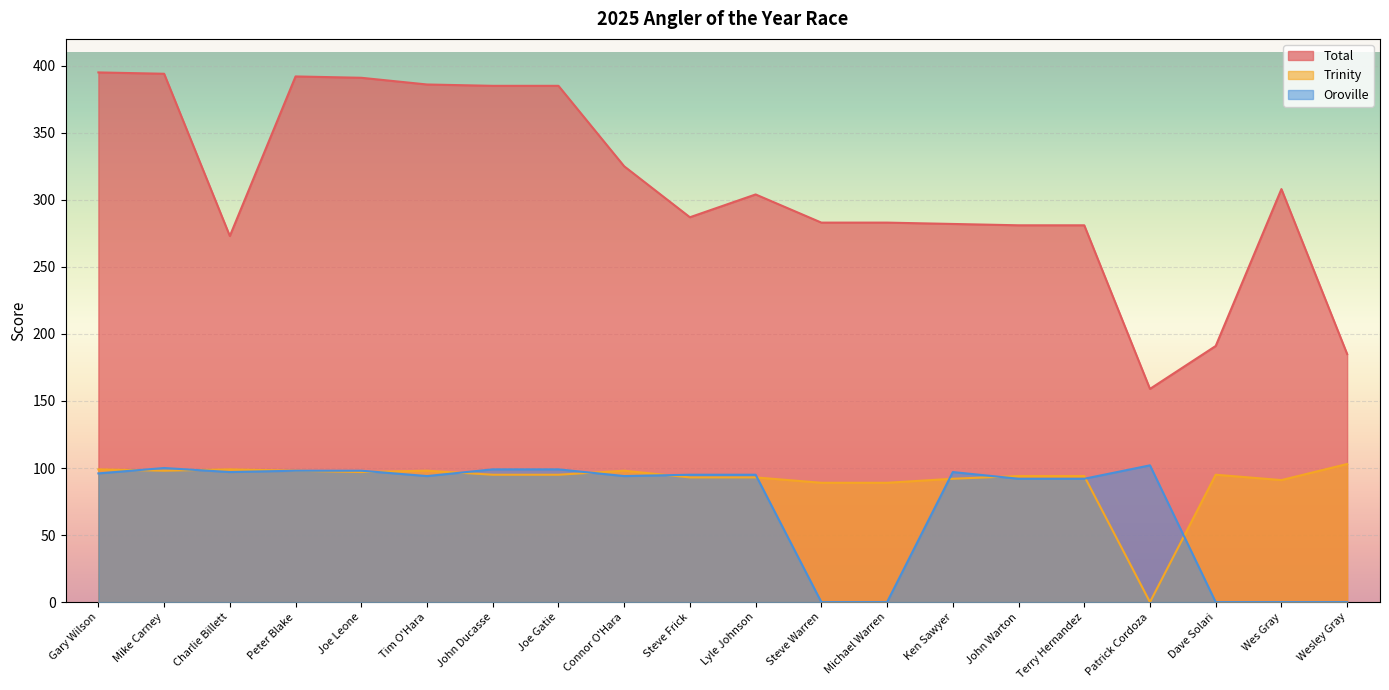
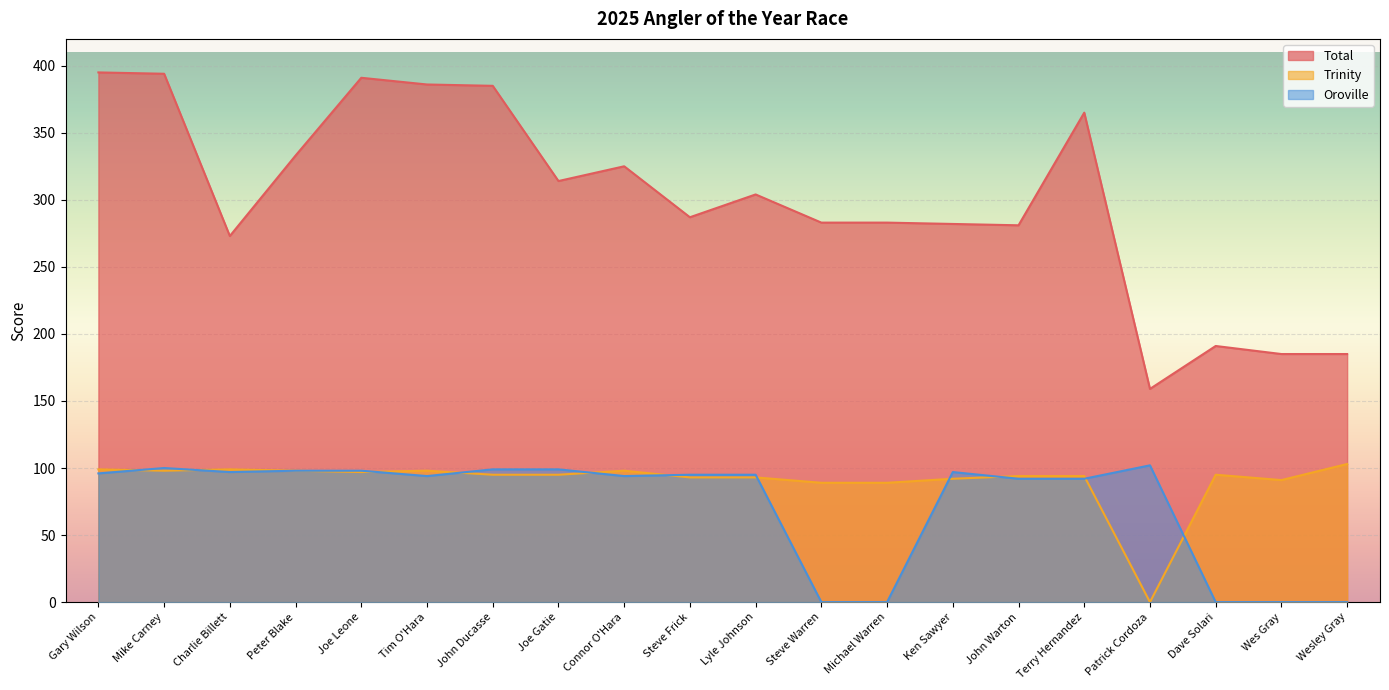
  {
    "Total": {
      "Gary Wilson": 395,
      "Mike Carney": 394,
      "Charlie Billett": 273,
-     "Peter Blake": 392,
+     "Peter Blake": 333,
      "Joe Leone": 391,
      "Tim O'Hara": 386,
      "John Ducasse": 385,
-     "Joe Gatie": 385,
+     "Joe Gatie": 314,
      "Connor O'Hara": 325,
      "Steve Frick": 287,
      "Lyle Johnson": 304,
      "Steve Warren": 283,
      "Michael Warren": 283,
      "Ken Sawyer": 282,
      "John Warton": 281,
-     "Terry Hernandez": 281,
+     "Terry Hernandez": 365,
      "Patrick Cordoza": 159,
      "Dave Solari": 191,
-     "Wes Gray": 308,
+     "Wes Gray": 185,
      "Wesley Gray": 185
    },
    "Trinity": {
      "Gary Wilson": 99,
      "Mike Carney": 98,
      "Charlie Billett": 99,
      "Tim O'Hara": 98,
      "John Ducasse": 95,
      "Joe Gatie": 95,
      "Connor O'Hara": 98,
      "Steve Frick": 93,
      "Lyle Johnson": 93,
      "Steve Warren": 89,
      "Michael Warren": 89,
      "Ken Sawyer": 92,
      "John Warton": 94,
      "Terry Hernandez": 94,
      "Patrick Cordoza": 0,
      "Dave Solari": 95,
      "Wes Gray": 91,
      "Wesley Gray": 103
    },
    "Oroville": {
      "Gary Wilson": 96,
      "Mike Carney": 100,
      "Charlie Billett": 97,
      "Tim O'Hara": 94,
      "John Ducasse": 99,
      "Joe Gatie": 99,
      "Connor O'Hara": 94,
      "Steve Frick": 95,
      "Lyle Johnson": 95,
      "Steve Warren": 0,
      "Michael Warren": 0,
      "Ken Sawyer": 97,
      "John Warton": 92,
      "Terry Hernandez": 92,
      "Patrick Cordoza": 102,
      "Dave Solari": 0,
      "Wes Gray": 0,
      "Wesley Gray": 0
    }
  }
